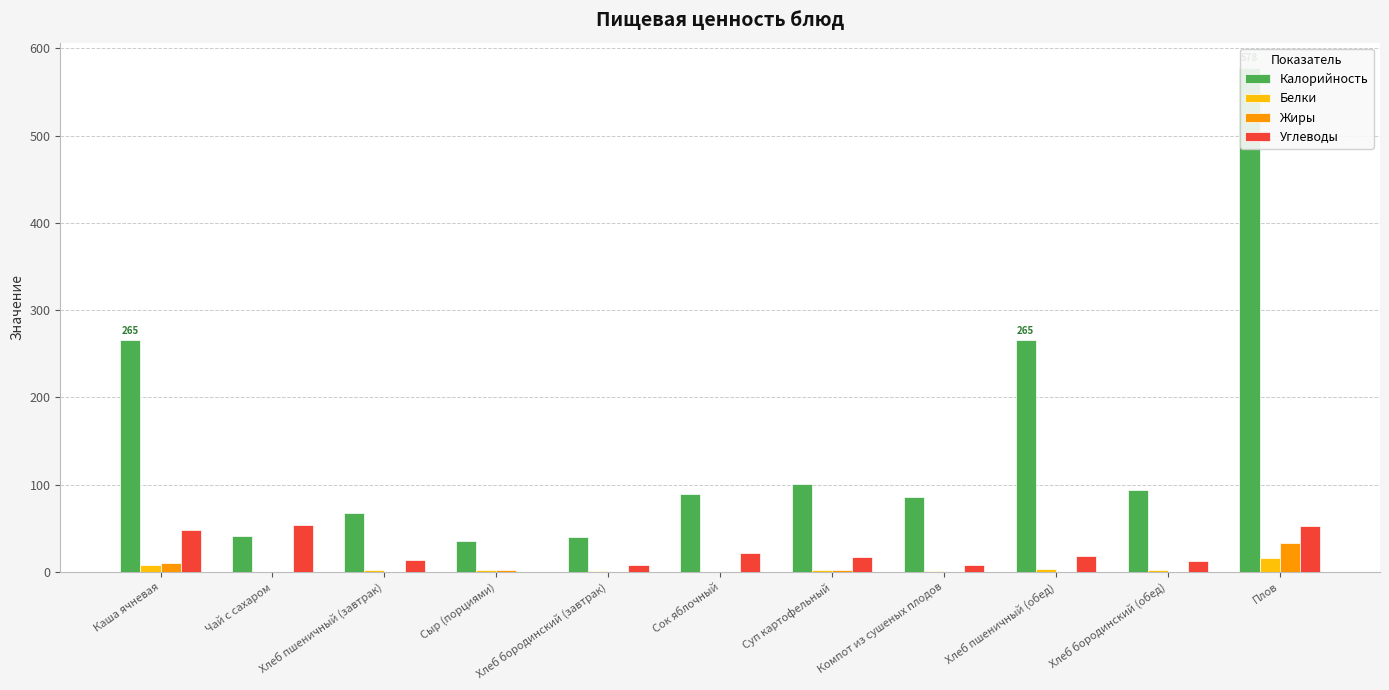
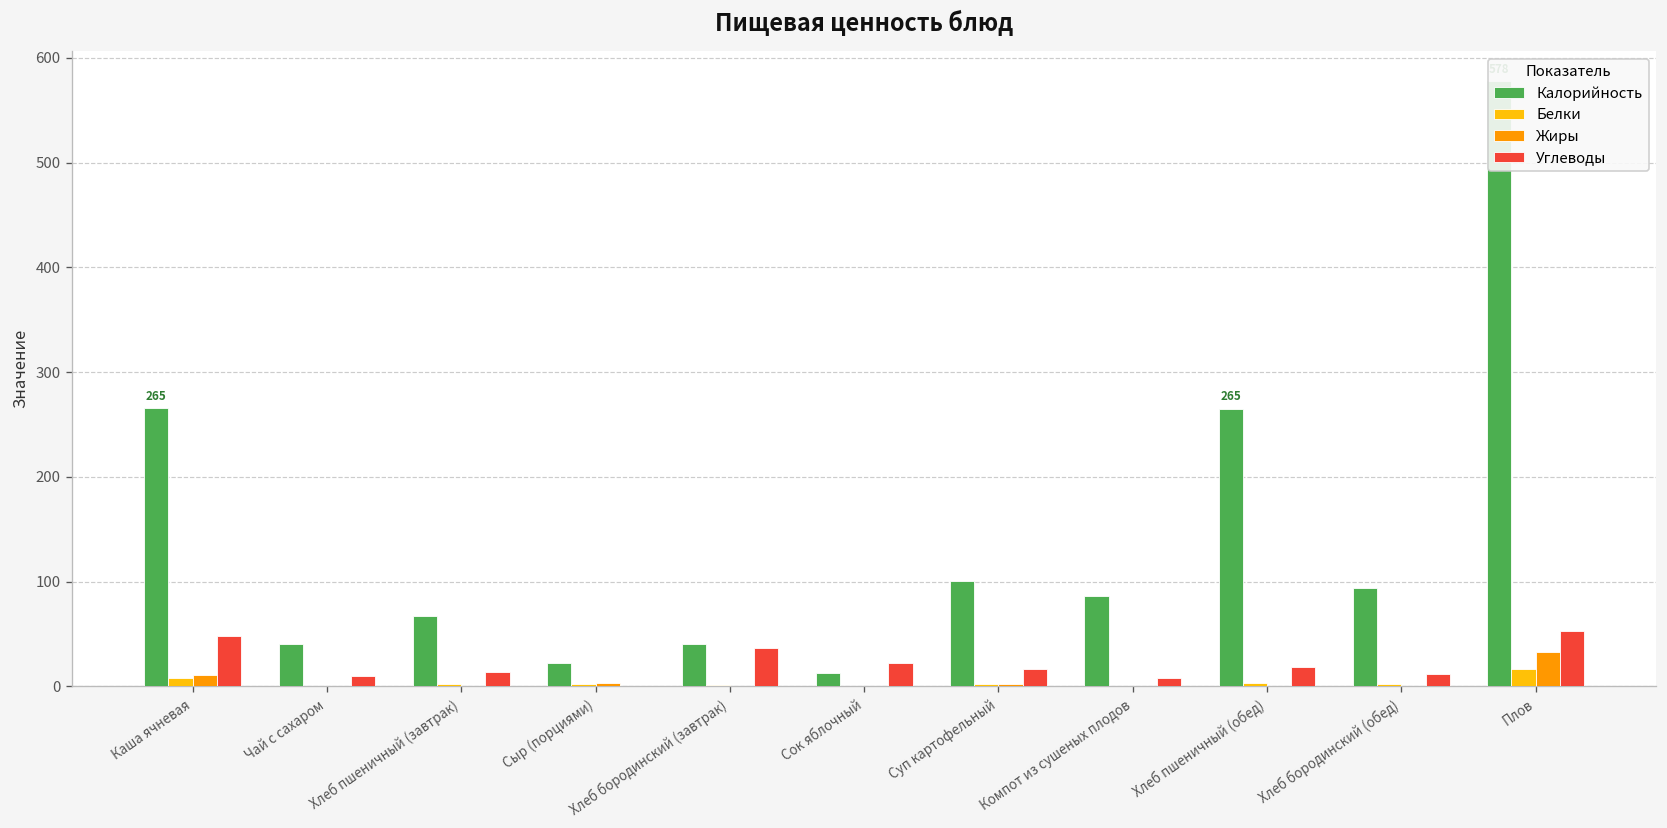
  {
    "Калорийность": {
      "Чай с сахаром": 40,
      "Хлеб пшеничный (завтрак)": 70,
-     "Сыр (порциями)": 40,
+     "Сыр (порциями)": 20,
      "Хлеб бородинский (завтрак)": 40,
-     "Сок яблочный": 90,
+     "Сок яблочный": 10,
      "Суп картофельный": 100,
      "Компот из сушеных плодов": 90,
      "Хлеб бородинский (обед)": 90
    },
    "Углеводы": {
      "Каша ячневая": 50,
-     "Чай с сахаром": 50,
+     "Чай с сахаром": 10,
      "Хлеб пшеничный (завтрак)": 10,
      "Сыр (порциями)": 0,
-     "Хлеб бородинский (завтрак)": 10,
+     "Хлеб бородинский (завтрак)": 40,
      "Сок яблочный": 20,
      "Суп картофельный": 20,
      "Компот из сушеных плодов": 10,
      "Хлеб пшеничный (обед)": 20,
      "Хлеб бородинский (обед)": 10,
      "Плов": 50
    }
  }
